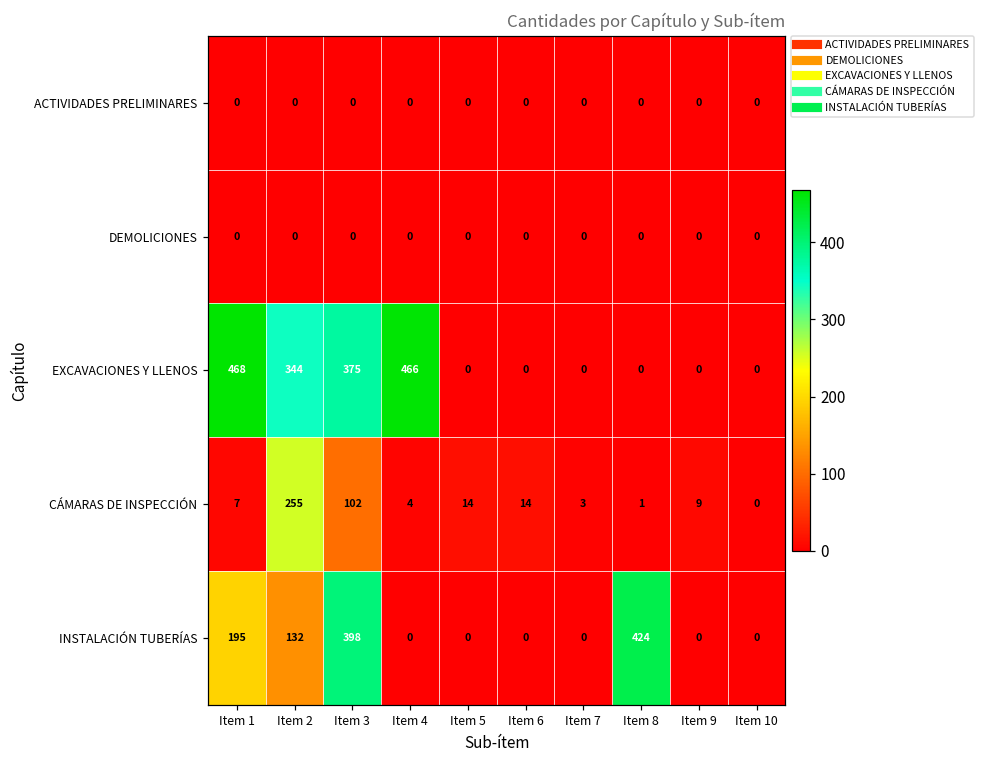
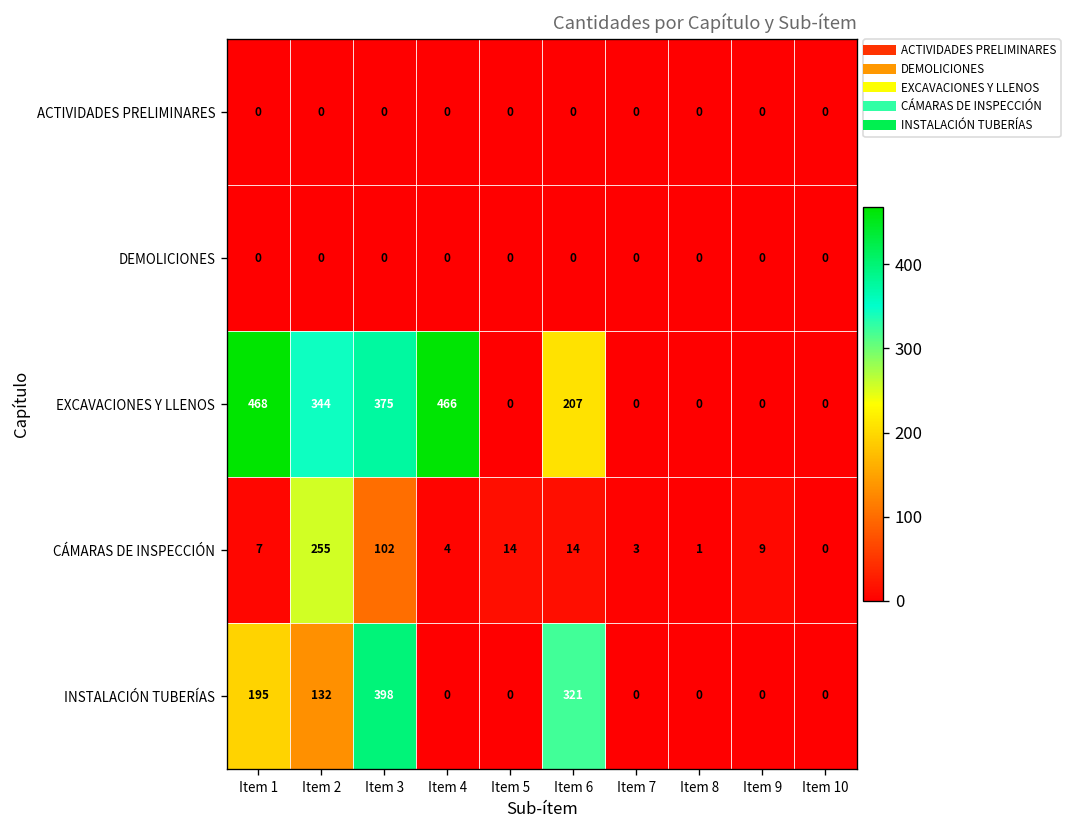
  {
    "ACTIVIDADES PRELIMINARES": {
      "Item 1": 0,
      "Item 2": 0,
      "Item 3": 0,
      "Item 4": 0,
      "Item 5": 0,
      "Item 6": 0,
      "Item 7": 0,
      "Item 8": 0,
      "Item 9": 0,
      "Item 10": 0
    },
    "DEMOLICIONES": {
      "Item 1": 0,
      "Item 2": 0,
      "Item 3": 0,
      "Item 4": 0,
      "Item 5": 0,
      "Item 6": 0,
      "Item 7": 0,
      "Item 8": 0,
      "Item 9": 0,
      "Item 10": 0
    },
    "EXCAVACIONES Y LLENOS": {
      "Item 1": 468,
      "Item 2": 344,
      "Item 3": 375,
      "Item 4": 466,
      "Item 5": 0,
-     "Item 6": 0,
+     "Item 6": 207,
      "Item 7": 0,
      "Item 8": 0,
      "Item 9": 0,
      "Item 10": 0
    },
    "CÁMARAS DE INSPECCIÓN": {
      "Item 1": 7,
      "Item 2": 255,
      "Item 3": 102,
      "Item 4": 4,
      "Item 5": 14,
      "Item 6": 14,
      "Item 7": 3,
      "Item 8": 1,
      "Item 9": 9,
      "Item 10": 0
    },
    "INSTALACIÓN TUBERÍAS": {
      "Item 1": 195,
      "Item 2": 132,
      "Item 3": 398,
      "Item 4": 0,
      "Item 5": 0,
-     "Item 6": 0,
+     "Item 6": 321,
      "Item 7": 0,
-     "Item 8": 424,
+     "Item 8": 0,
      "Item 9": 0,
      "Item 10": 0
    }
  }
